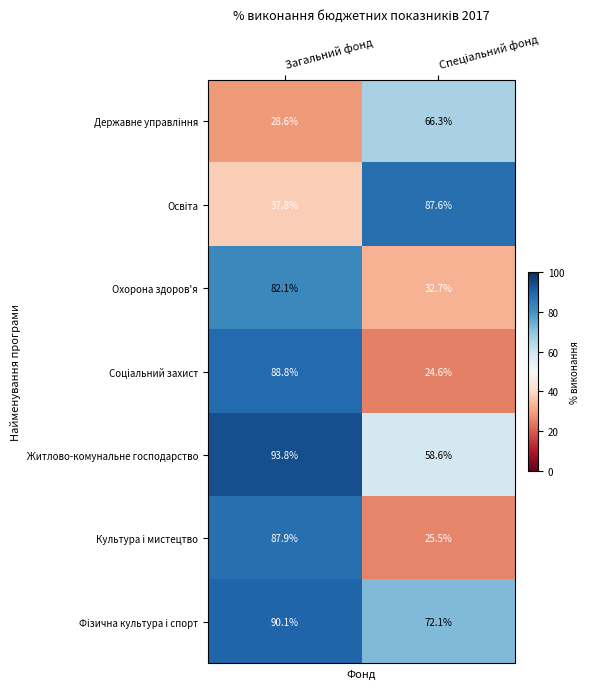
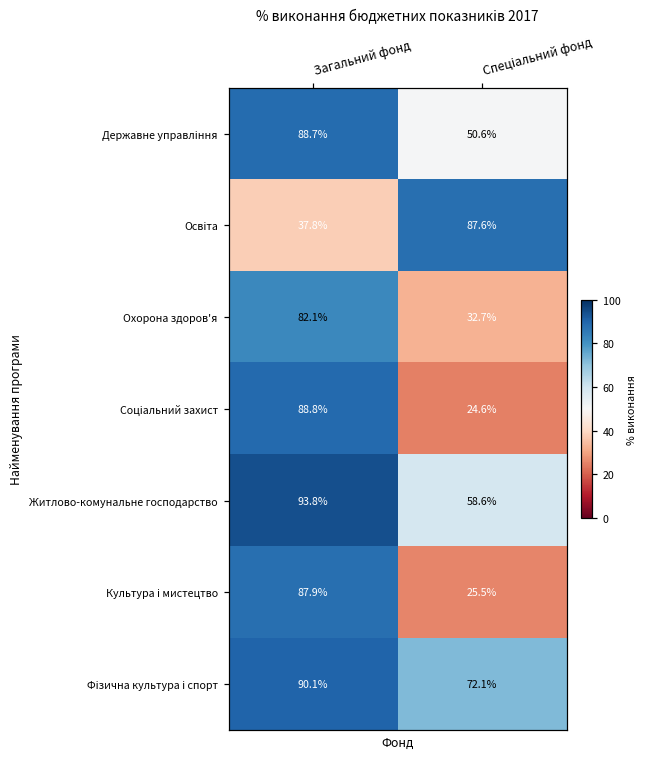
  {
    "Державне управління": {
-     "Загальний фонд": "28.6%",
-     "Спеціальний фонд": "66.3%"
+     "Загальний фонд": "88.7%",
+     "Спеціальний фонд": "50.6%"
    },
    "Освіта": {
      "Загальний фонд": "37.8%",
      "Спеціальний фонд": "87.6%"
    },
    "Охорона здоров'я": {
      "Загальний фонд": "82.1%",
      "Спеціальний фонд": "32.7%"
    },
    "Соціальний захист": {
      "Загальний фонд": "88.8%",
      "Спеціальний фонд": "24.6%"
    },
    "Житлово-комунальне господарство": {
      "Загальний фонд": "93.8%",
      "Спеціальний фонд": "58.6%"
    },
    "Культура і мистецтво": {
      "Загальний фонд": "87.9%",
      "Спеціальний фонд": "25.5%"
    },
    "Фізична культура і спорт": {
      "Загальний фонд": "90.1%",
      "Спеціальний фонд": "72.1%"
    }
  }
